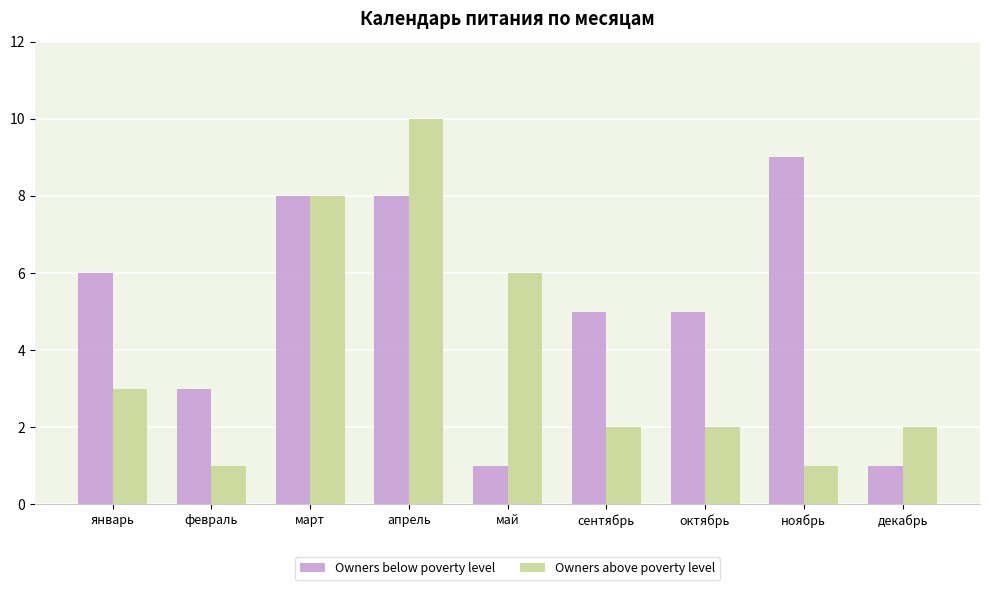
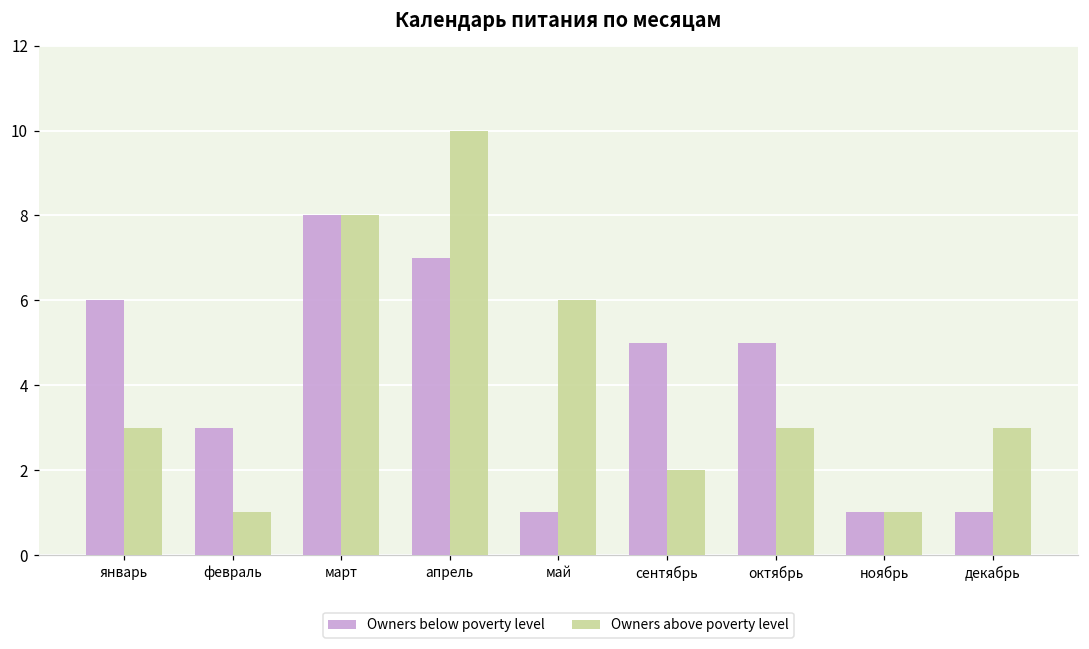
  {
    "Owners below poverty level": {
      "январь": 6,
      "февраль": 3,
      "март": 8,
-     "апрель": 8,
+     "апрель": 7,
      "май": 1,
      "сентябрь": 5,
      "октябрь": 5,
-     "ноябрь": 9,
+     "ноябрь": 1,
      "декабрь": 1
    },
    "Owners above poverty level": {
      "январь": 3,
      "февраль": 1,
      "март": 8,
      "апрель": 10,
      "май": 6,
      "сентябрь": 2,
-     "октябрь": 2,
+     "октябрь": 3,
      "ноябрь": 1,
-     "декабрь": 2
+     "декабрь": 3
    }
  }
